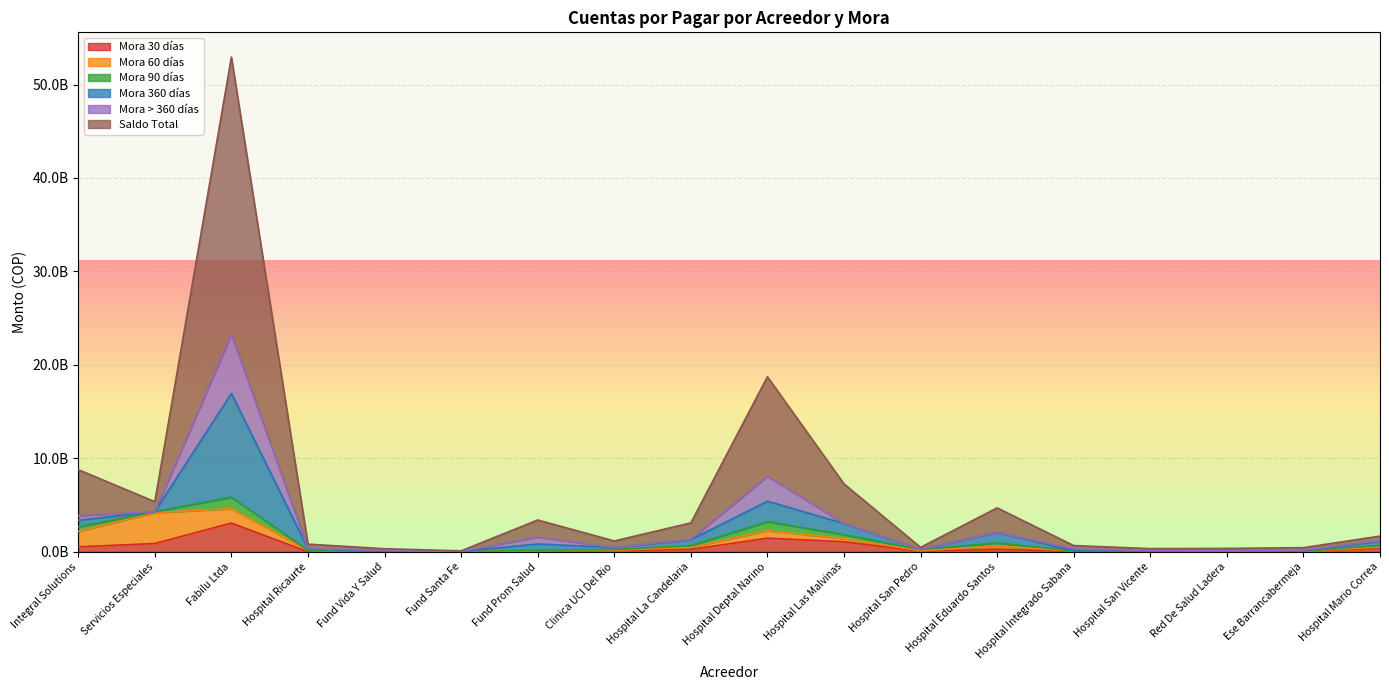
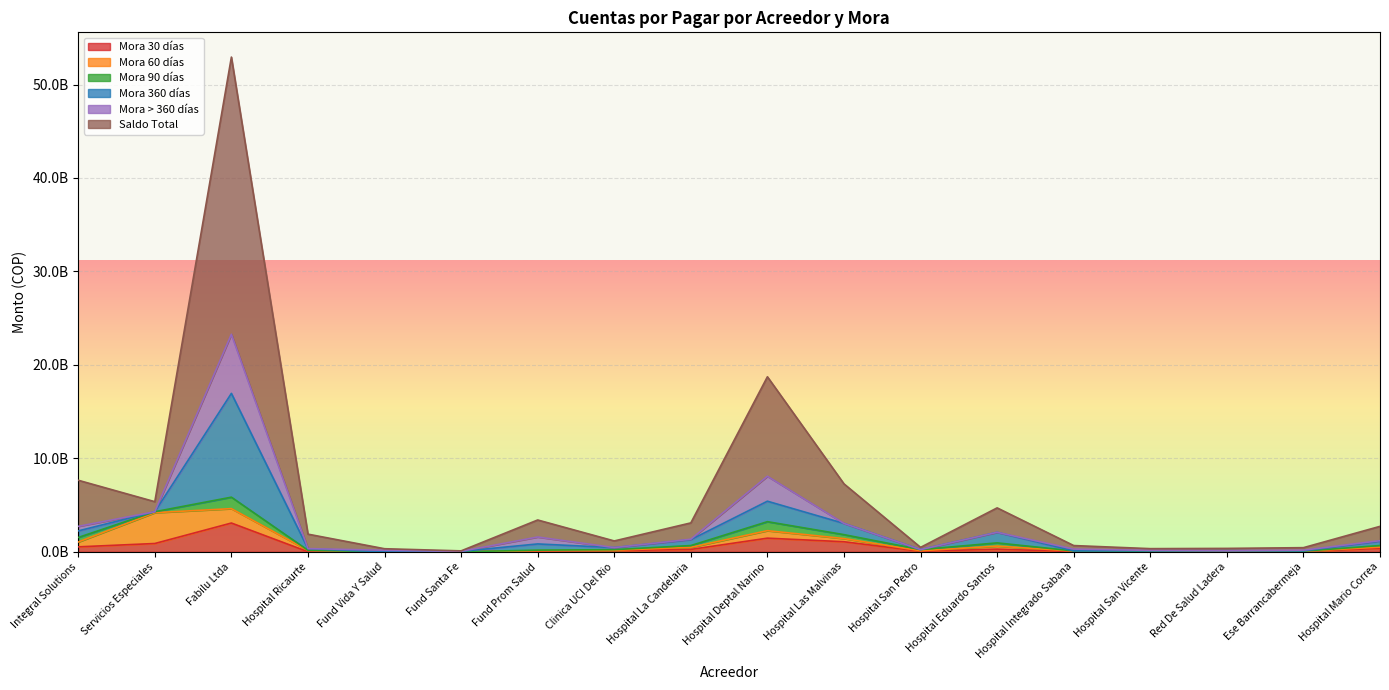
  {
    "Mora 30 días": {
      "Integral Solutions": 1000000000,
      "Servicios Especiales": 1000000000,
      "Fabilu Ltda": 3000000000,
      "Hospital Deptal Narino": 1000000000,
      "Hospital Las Malvinas": 1000000000,
      "Hospital Eduardo Santos": 0
    },
    "Mora 60 días": {
-     "Integral Solutions": 2000000000,
+     "Integral Solutions": 1000000000,
      "Fabilu Ltda": 2000000000,
      "Hospital Deptal Narino": 1000000000,
      "Hospital Las Malvinas": 0,
      "Hospital Eduardo Santos": 0
    },
    "Mora 90 días": {
      "Integral Solutions": 0,
      "Fabilu Ltda": 1000000000,
      "Hospital Deptal Narino": 1000000000,
      "Hospital Las Malvinas": 0,
      "Hospital Eduardo Santos": 0
    },
    "Mora 360 días": {
      "Integral Solutions": 1000000000,
      "Fabilu Ltda": 11000000000,
      "Fund Prom Salud": 1000000000,
      "Hospital Deptal Narino": 2000000000
    },
    "Mora > 360 días": {
      "Integral Solutions": 0,
      "Fabilu Ltda": 6000000000,
      "Fund Prom Salud": 1000000000,
      "Hospital Deptal Narino": 3000000000
    },
    "Saldo Total": {
      "Integral Solutions": 5000000000,
      "Servicios Especiales": 1000000000,
      "Fabilu Ltda": 30000000000,
-     "Hospital Ricaurte": 0,
+     "Hospital Ricaurte": 2000000000,
      "Fund Prom Salud": 2000000000,
      "Clinica UCI Del Rio": 1000000000,
      "Hospital La Candelaria": 2000000000,
      "Hospital Deptal Narino": 11000000000,
      "Hospital Las Malvinas": 4000000000,
      "Hospital Eduardo Santos": 3000000000,
      "Hospital Integrado Sabana": 0,
-     "Hospital Mario Correa": 0
+     "Hospital Mario Correa": 2000000000
    }
  }
